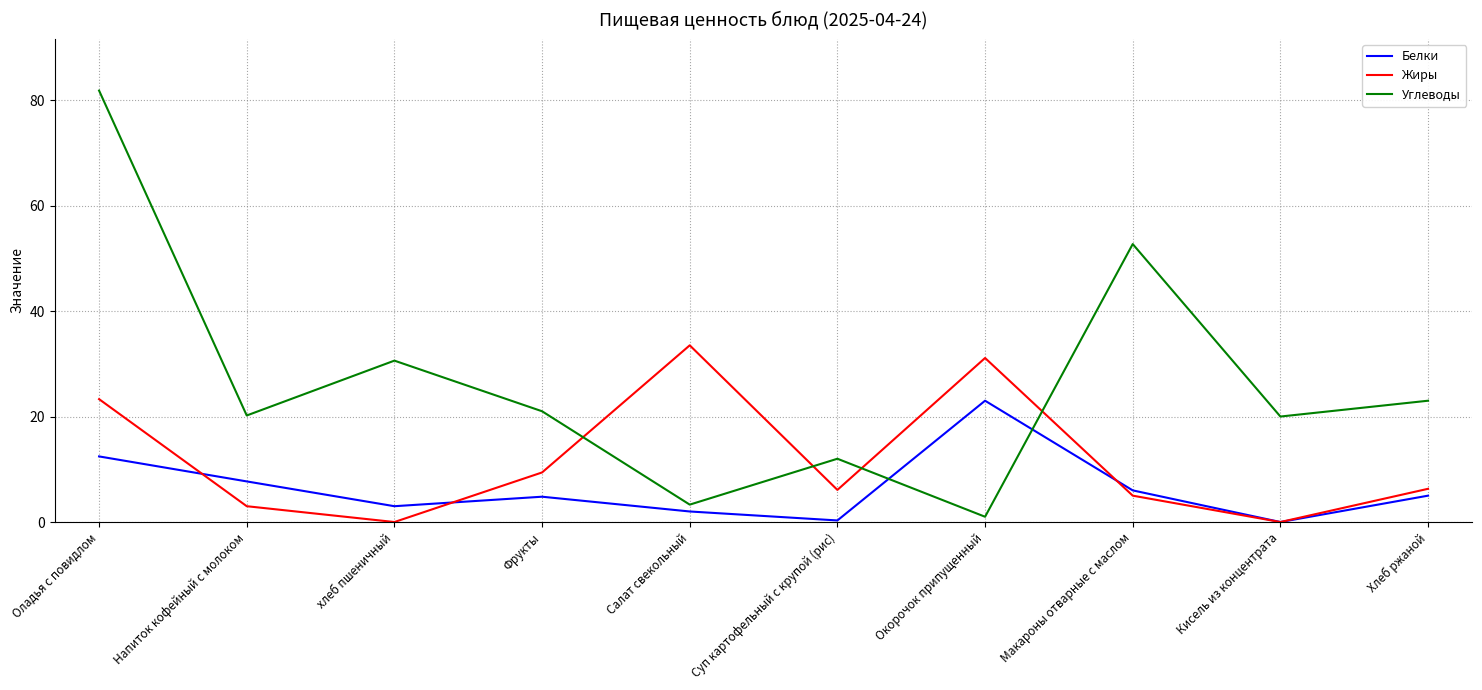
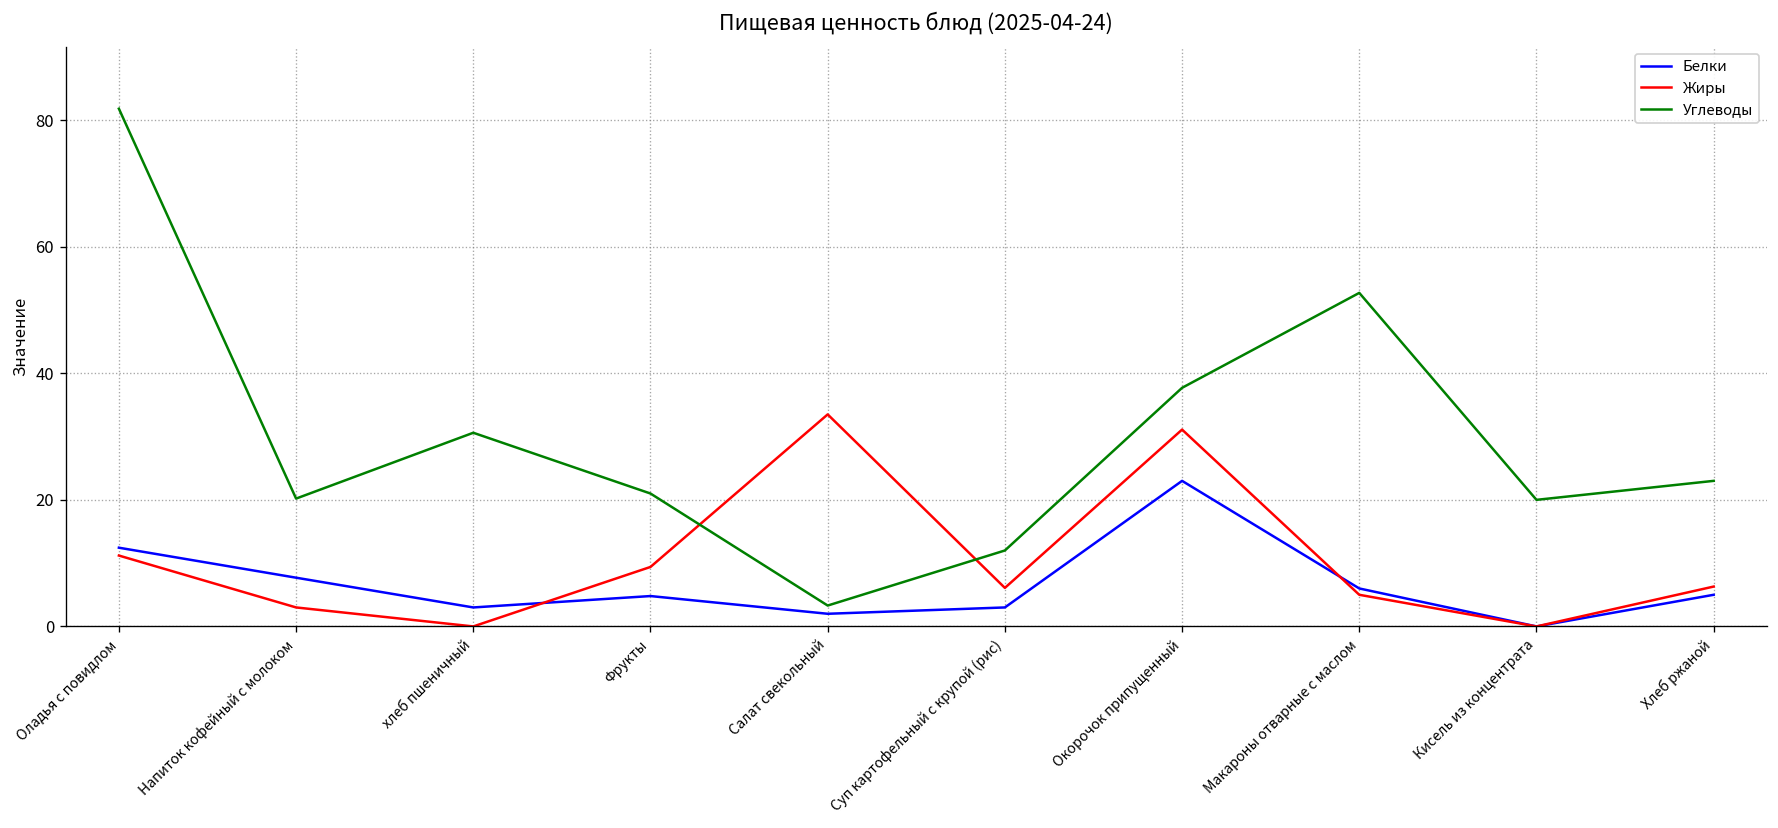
  {
    "Белки": {
      "Оладья с повидлом": 12,
      "Напиток кофейный с молоком": 8,
      "хлеб пшеничный": 3,
      "Фрукты": 5,
      "Салат свекольный": 2,
-     "Суп картофельный с крупой (рис)": 0,
+     "Суп картофельный с крупой (рис)": 3,
      "Окорочок припущенный": 23,
      "Макароны отварные с маслом": 6,
      "Хлеб ржаной": 5
    },
    "Жиры": {
-     "Оладья с повидлом": 23,
+     "Оладья с повидлом": 11,
      "Напиток кофейный с молоком": 3,
      "хлеб пшеничный": 0,
      "Фрукты": 9,
      "Салат свекольный": 34,
      "Суп картофельный с крупой (рис)": 6,
      "Окорочок припущенный": 31,
      "Макароны отварные с маслом": 5,
      "Хлеб ржаной": 6
    },
    "Углеводы": {
      "Оладья с повидлом": 82,
      "Напиток кофейный с молоком": 20,
      "хлеб пшеничный": 31,
      "Фрукты": 21,
      "Салат свекольный": 3,
      "Суп картофельный с крупой (рис)": 12,
-     "Окорочок припущенный": 1,
+     "Окорочок припущенный": 38,
      "Макароны отварные с маслом": 53,
      "Кисель из концентрата": 20,
      "Хлеб ржаной": 23
    }
  }
